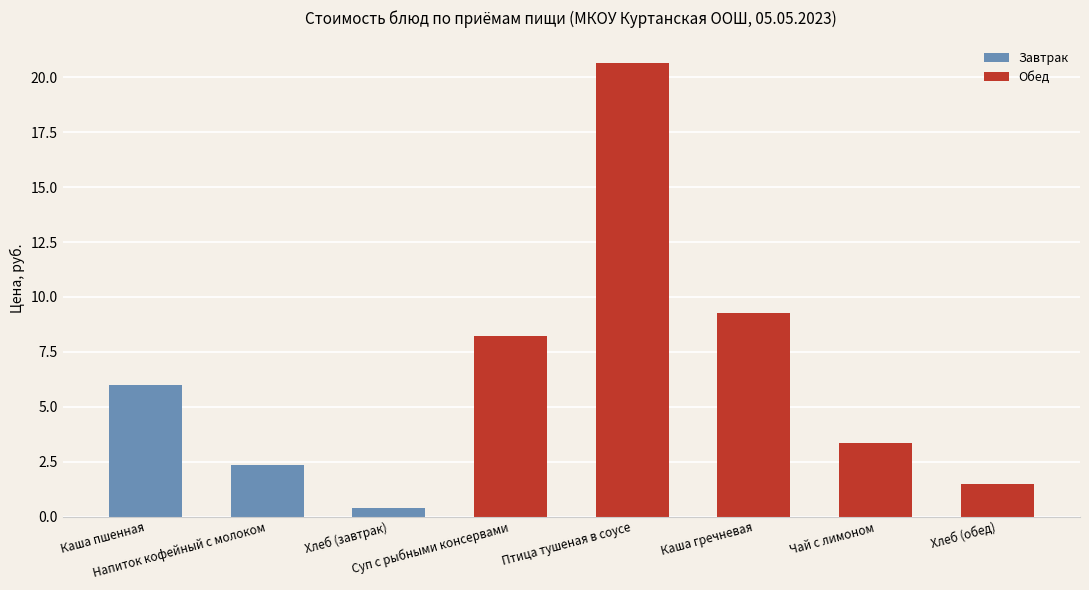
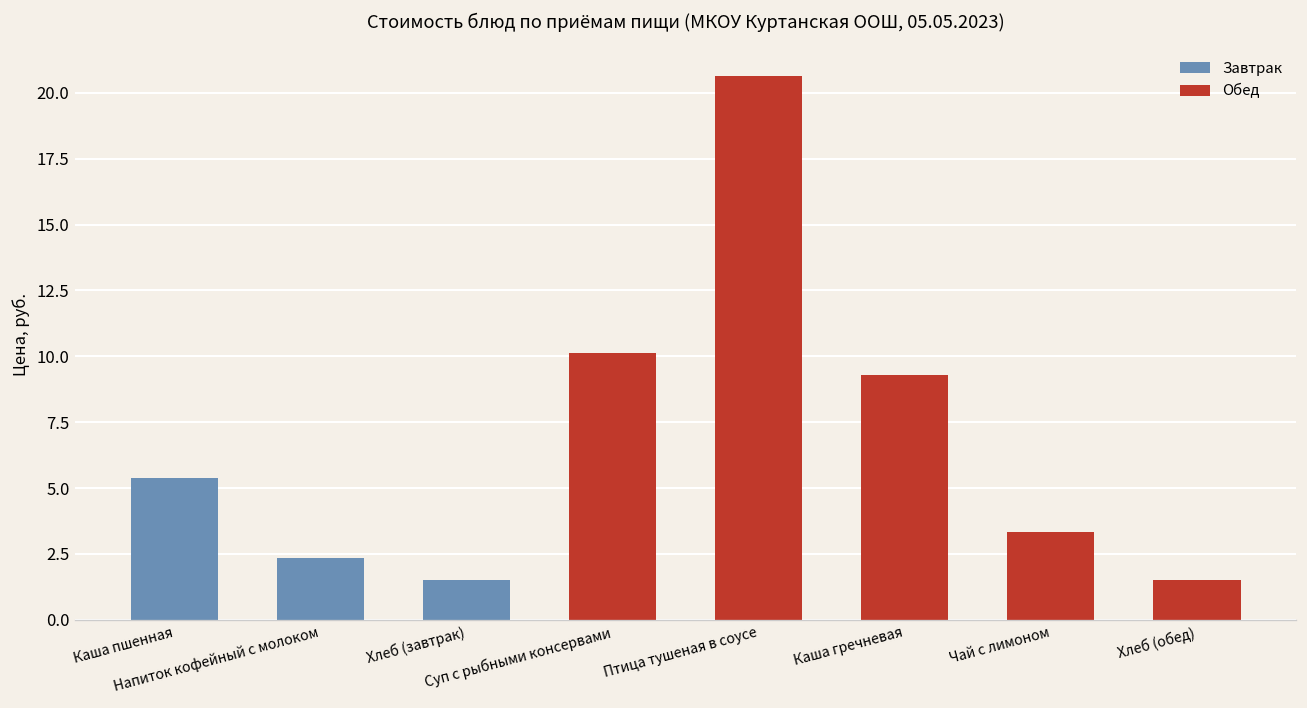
  {
    "Завтрак": {
-     "Каша пшенная": 6.0,
+     "Каша пшенная": 5.4,
      "Напиток кофейный с молоком": 2.3,
-     "Хлеб (завтрак)": 0.4
+     "Хлеб (завтрак)": 1.5
    },
    "Обед": {
-     "Суп с рыбными консервами": 8.2,
+     "Суп с рыбными консервами": 10.1,
      "Птица тушеная в соусе": 20.7,
      "Каша гречневая": 9.3,
      "Чай с лимоном": 3.3,
      "Хлеб (обед)": 1.5
    }
  }
